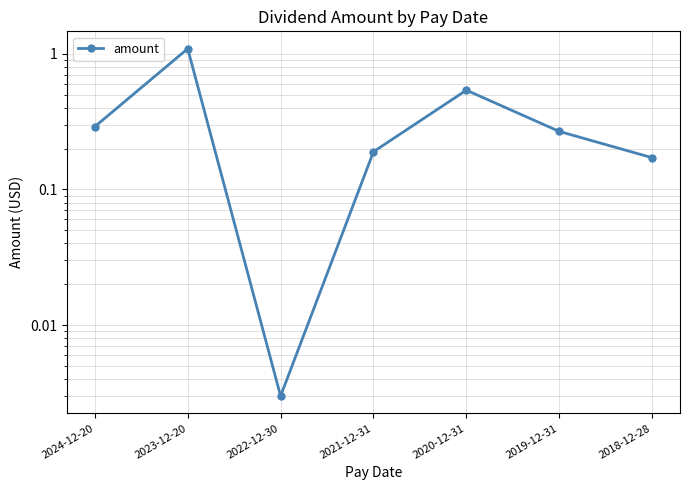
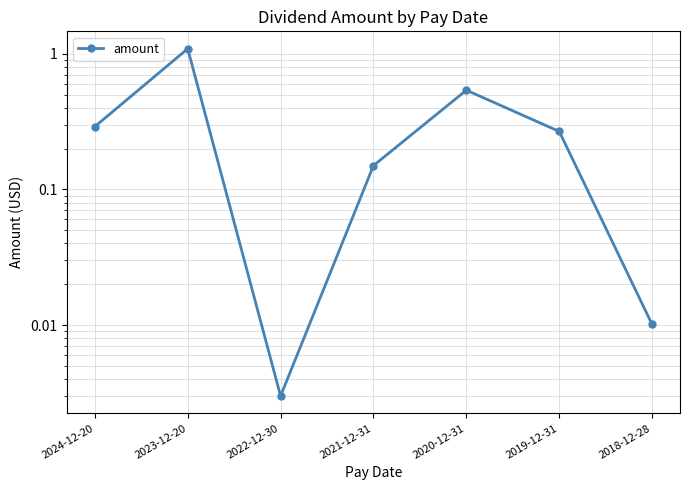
  {
    "2024-12-20": 0.29,
    "2023-12-20": 1.1,
    "2022-12-30": 0.003,
-   "2021-12-31": 0.19,
+   "2021-12-31": 0.15,
    "2020-12-31": 0.54,
    "2019-12-31": 0.27,
-   "2018-12-28": 0.17
+   "2018-12-28": 0.010
  }
